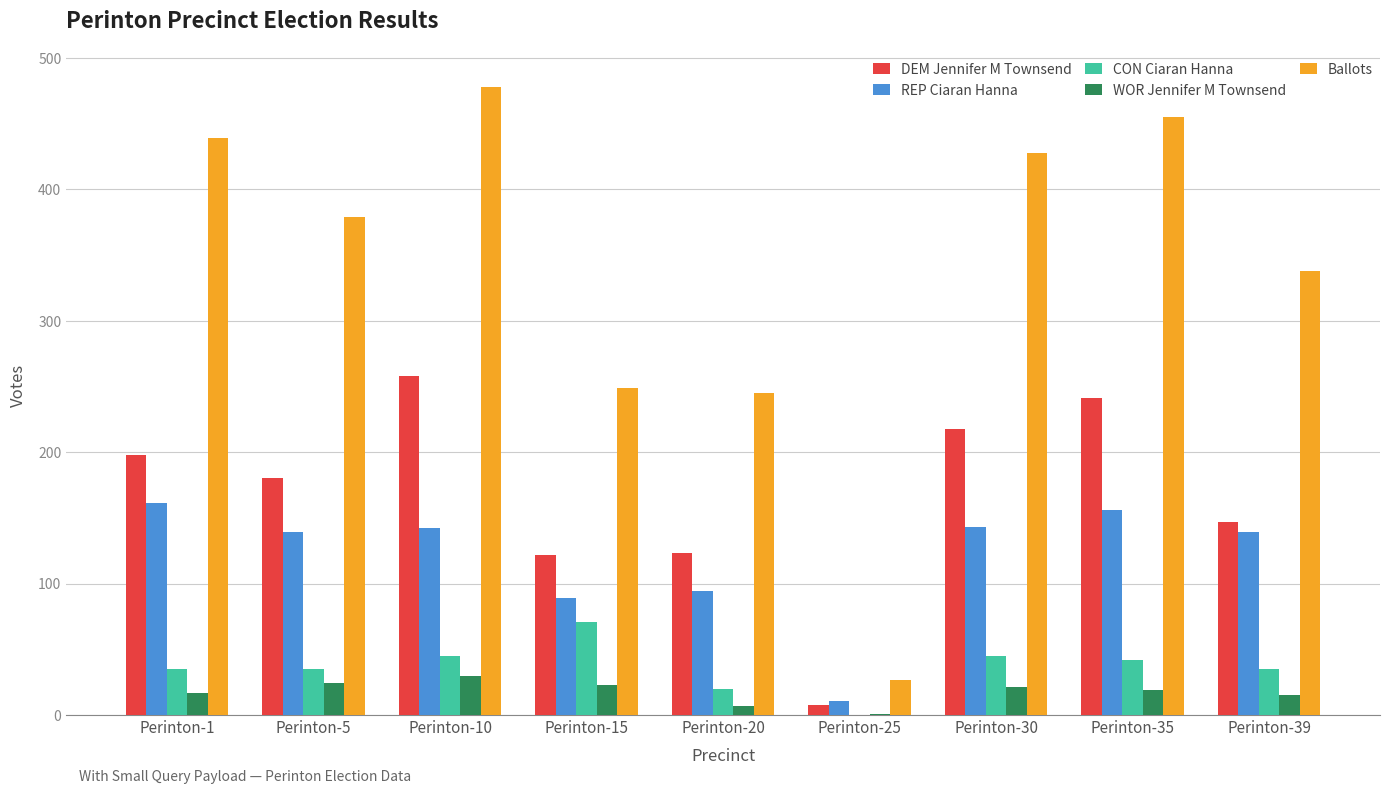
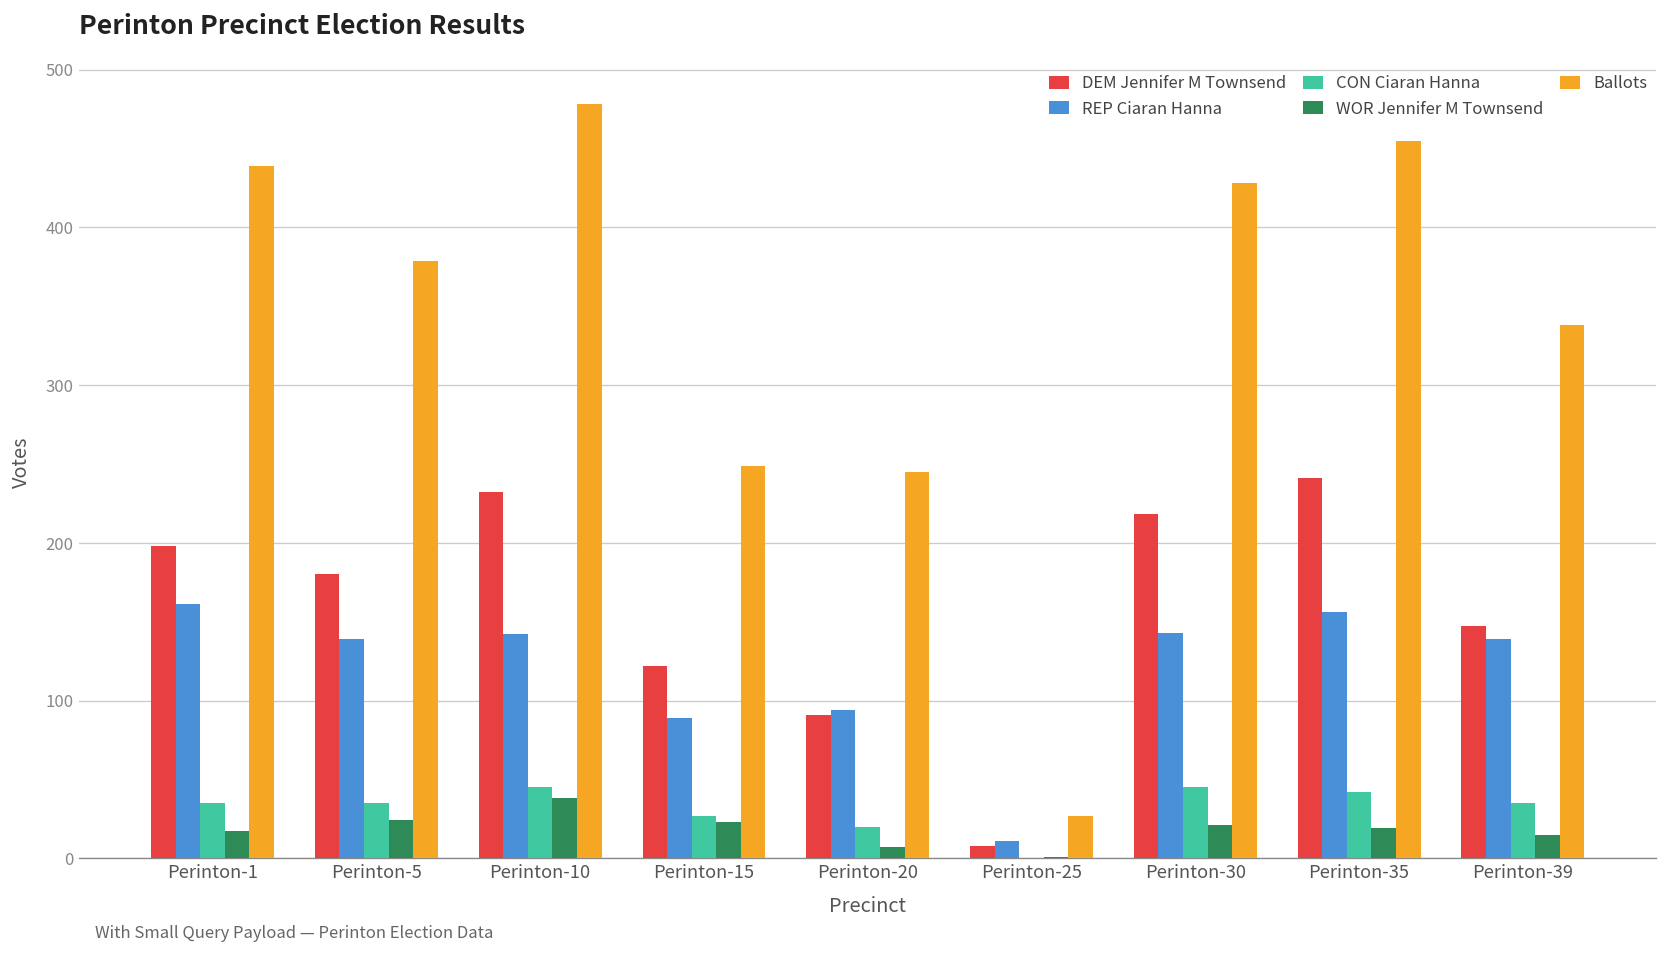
  {
    "DEM Jennifer M Townsend": {
      "Perinton-1": 198,
      "Perinton-5": 180,
-     "Perinton-10": 258,
+     "Perinton-10": 232,
      "Perinton-15": 122,
-     "Perinton-20": 123,
+     "Perinton-20": 91,
      "Perinton-25": 8,
      "Perinton-30": 218,
      "Perinton-35": 241,
      "Perinton-39": 147
    },
    "REP Ciaran Hanna": {
      "Perinton-1": 161,
      "Perinton-5": 139,
      "Perinton-10": 142,
      "Perinton-15": 89,
      "Perinton-20": 94,
      "Perinton-25": 11,
      "Perinton-30": 143,
      "Perinton-35": 156,
      "Perinton-39": 139
    },
    "CON Ciaran Hanna": {
      "Perinton-1": 35,
      "Perinton-5": 35,
      "Perinton-10": 45,
-     "Perinton-15": 71,
+     "Perinton-15": 27,
      "Perinton-20": 20,
      "Perinton-25": 0,
      "Perinton-30": 45,
      "Perinton-35": 42,
      "Perinton-39": 35
    },
    "WOR Jennifer M Townsend": {
      "Perinton-1": 17,
      "Perinton-5": 24,
-     "Perinton-10": 30,
+     "Perinton-10": 38,
      "Perinton-15": 23,
      "Perinton-20": 7,
      "Perinton-30": 21,
      "Perinton-35": 19,
      "Perinton-39": 15
    },
    "Ballots": {
      "Perinton-1": 439,
      "Perinton-5": 379,
      "Perinton-10": 478,
      "Perinton-15": 249,
      "Perinton-20": 245,
      "Perinton-25": 27,
      "Perinton-30": 428,
      "Perinton-35": 455,
      "Perinton-39": 338
    }
  }
